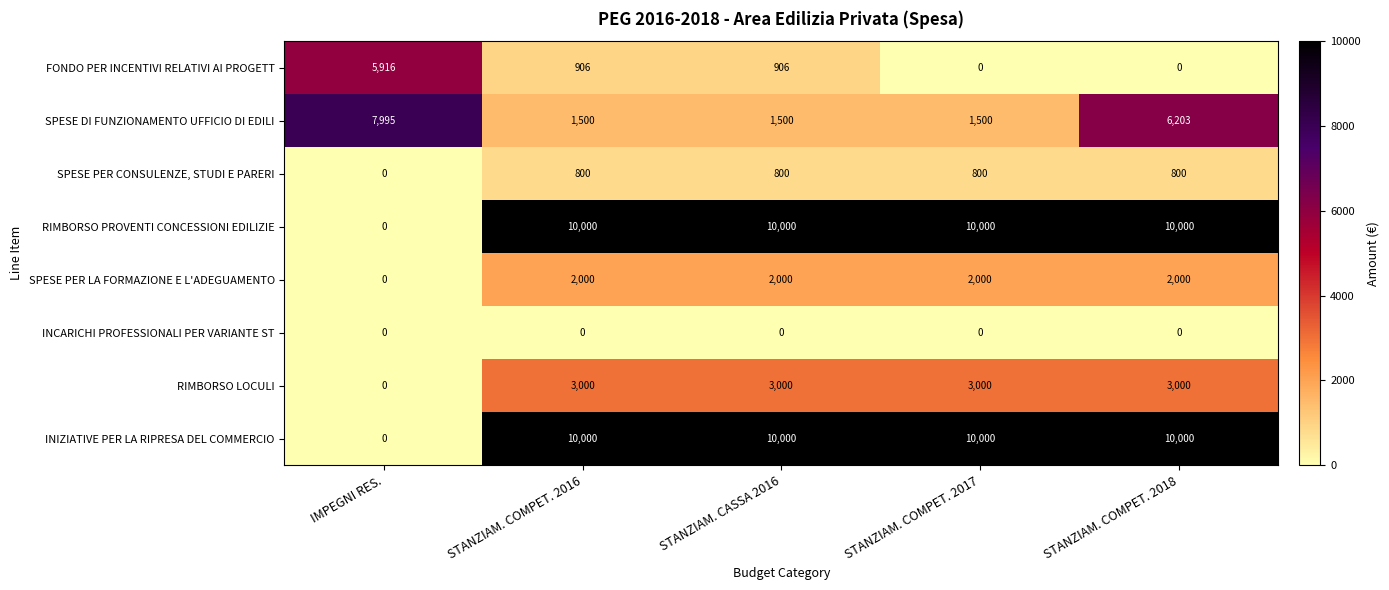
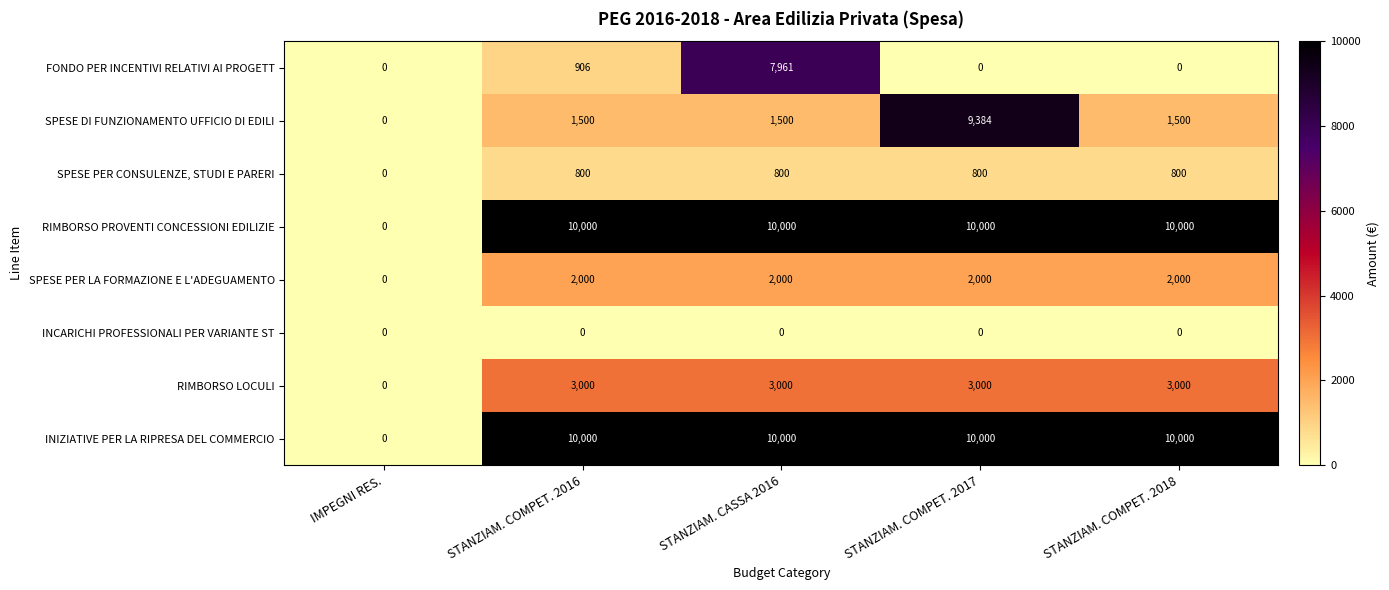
  {
    "FONDO PER INCENTIVI RELATIVI AI PROGETT": {
-     "IMPEGNI RES.": "5,916",
+     "IMPEGNI RES.": "0",
      "STANZIAM. COMPET. 2016": "906",
-     "STANZIAM. CASSA 2016": "906",
+     "STANZIAM. CASSA 2016": "7,961",
      "STANZIAM. COMPET. 2017": "0",
      "STANZIAM. COMPET. 2018": "0"
    },
    "SPESE DI FUNZIONAMENTO UFFICIO DI EDILI": {
-     "IMPEGNI RES.": "7,995",
+     "IMPEGNI RES.": "0",
      "STANZIAM. COMPET. 2016": "1,500",
      "STANZIAM. CASSA 2016": "1,500",
-     "STANZIAM. COMPET. 2017": "1,500",
-     "STANZIAM. COMPET. 2018": "6,203"
+     "STANZIAM. COMPET. 2017": "9,384",
+     "STANZIAM. COMPET. 2018": "1,500"
    },
    "SPESE PER CONSULENZE, STUDI E PARERI": {
      "IMPEGNI RES.": "0",
      "STANZIAM. COMPET. 2016": "800",
      "STANZIAM. CASSA 2016": "800",
      "STANZIAM. COMPET. 2017": "800",
      "STANZIAM. COMPET. 2018": "800"
    },
    "RIMBORSO PROVENTI CONCESSIONI EDILIZIE": {
      "IMPEGNI RES.": "0",
      "STANZIAM. COMPET. 2016": "10,000",
      "STANZIAM. CASSA 2016": "10,000",
      "STANZIAM. COMPET. 2017": "10,000",
      "STANZIAM. COMPET. 2018": "10,000"
    },
    "SPESE PER LA FORMAZIONE E L'ADEGUAMENTO": {
      "IMPEGNI RES.": "0",
      "STANZIAM. COMPET. 2016": "2,000",
      "STANZIAM. CASSA 2016": "2,000",
      "STANZIAM. COMPET. 2017": "2,000",
      "STANZIAM. COMPET. 2018": "2,000"
    },
    "INCARICHI PROFESSIONALI PER VARIANTE ST": {
      "IMPEGNI RES.": "0",
      "STANZIAM. COMPET. 2016": "0",
      "STANZIAM. CASSA 2016": "0",
      "STANZIAM. COMPET. 2017": "0",
      "STANZIAM. COMPET. 2018": "0"
    },
    "RIMBORSO LOCULI": {
      "IMPEGNI RES.": "0",
      "STANZIAM. COMPET. 2016": "3,000",
      "STANZIAM. CASSA 2016": "3,000",
      "STANZIAM. COMPET. 2017": "3,000",
      "STANZIAM. COMPET. 2018": "3,000"
    },
    "INIZIATIVE PER LA RIPRESA DEL COMMERCIO": {
      "IMPEGNI RES.": "0",
      "STANZIAM. COMPET. 2016": "10,000",
      "STANZIAM. CASSA 2016": "10,000",
      "STANZIAM. COMPET. 2017": "10,000",
      "STANZIAM. COMPET. 2018": "10,000"
    }
  }
